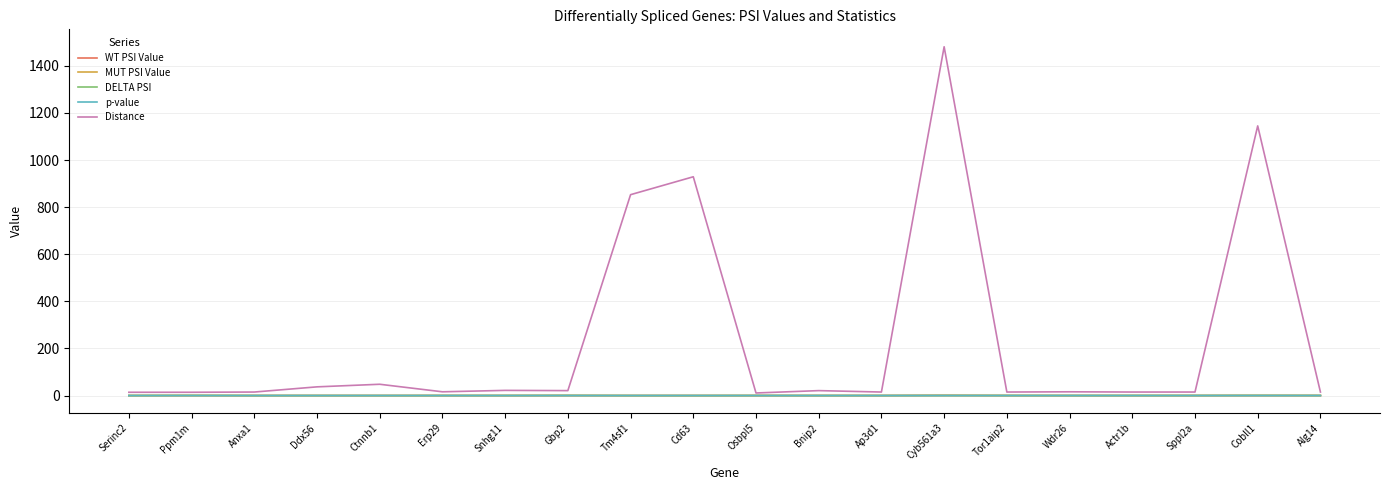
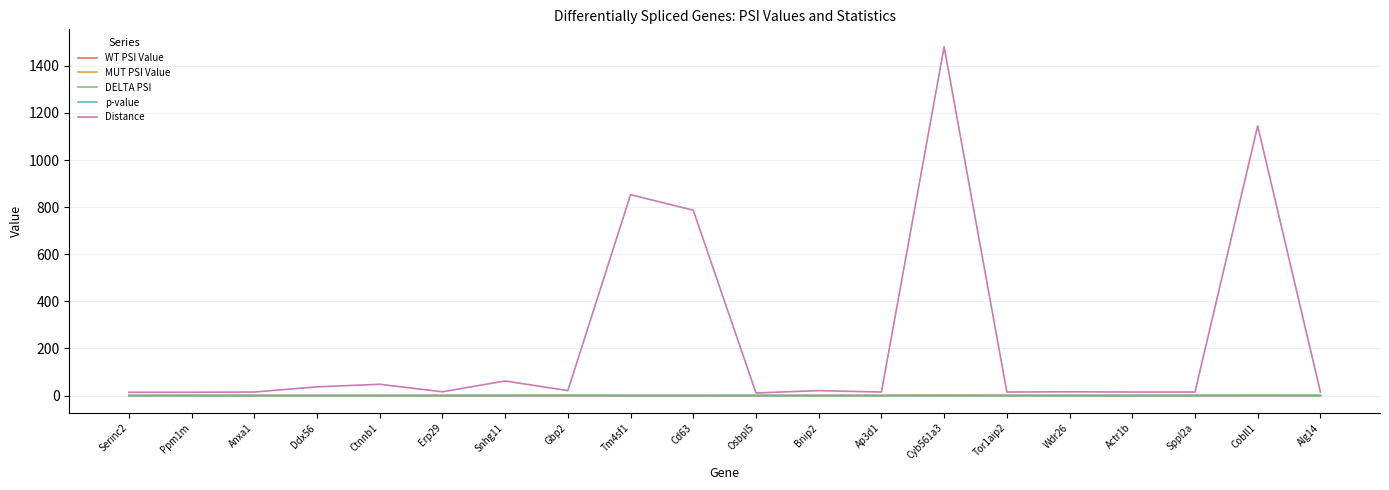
  {
    "Distance": {
      "Serinc2": 10,
      "Ppm1m": 10,
      "Anxa1": 20,
      "Ddx56": 40,
      "Ctnnb1": 50,
      "Erp29": 20,
-     "Snhg11": 20,
+     "Snhg11": 60,
      "Gbp2": 20,
      "Tm4sf1": 850,
-     "Cd63": 930,
+     "Cd63": 790,
      "Bnip2": 20,
      "Ap3d1": 20,
      "Cyb561a3": 1480,
      "Tor1aip2": 20,
      "Wdr26": 20,
      "Actr1b": 20,
      "Sppl2a": 20,
      "Cobll1": 1150,
      "Alg14": 20
    }
  }
